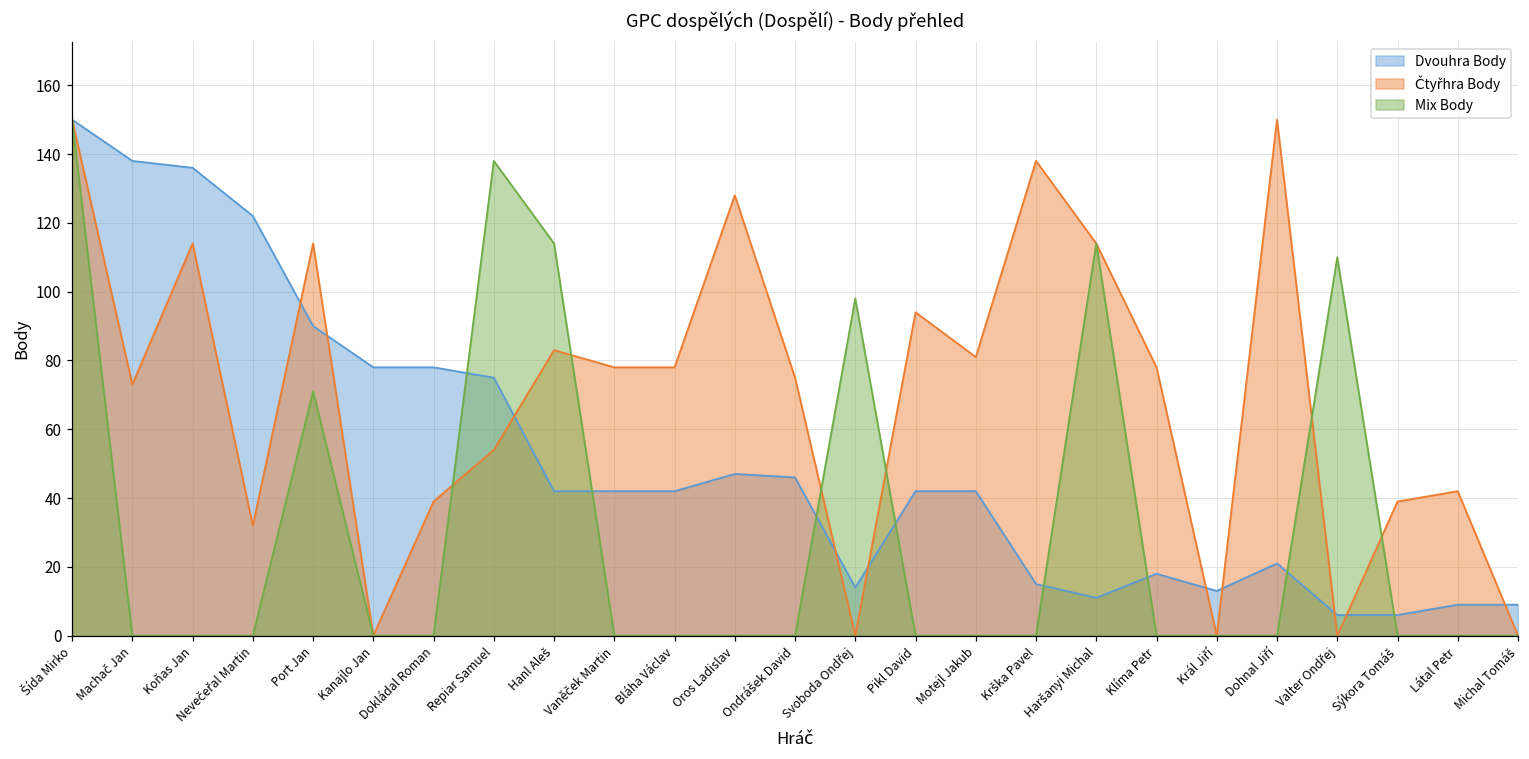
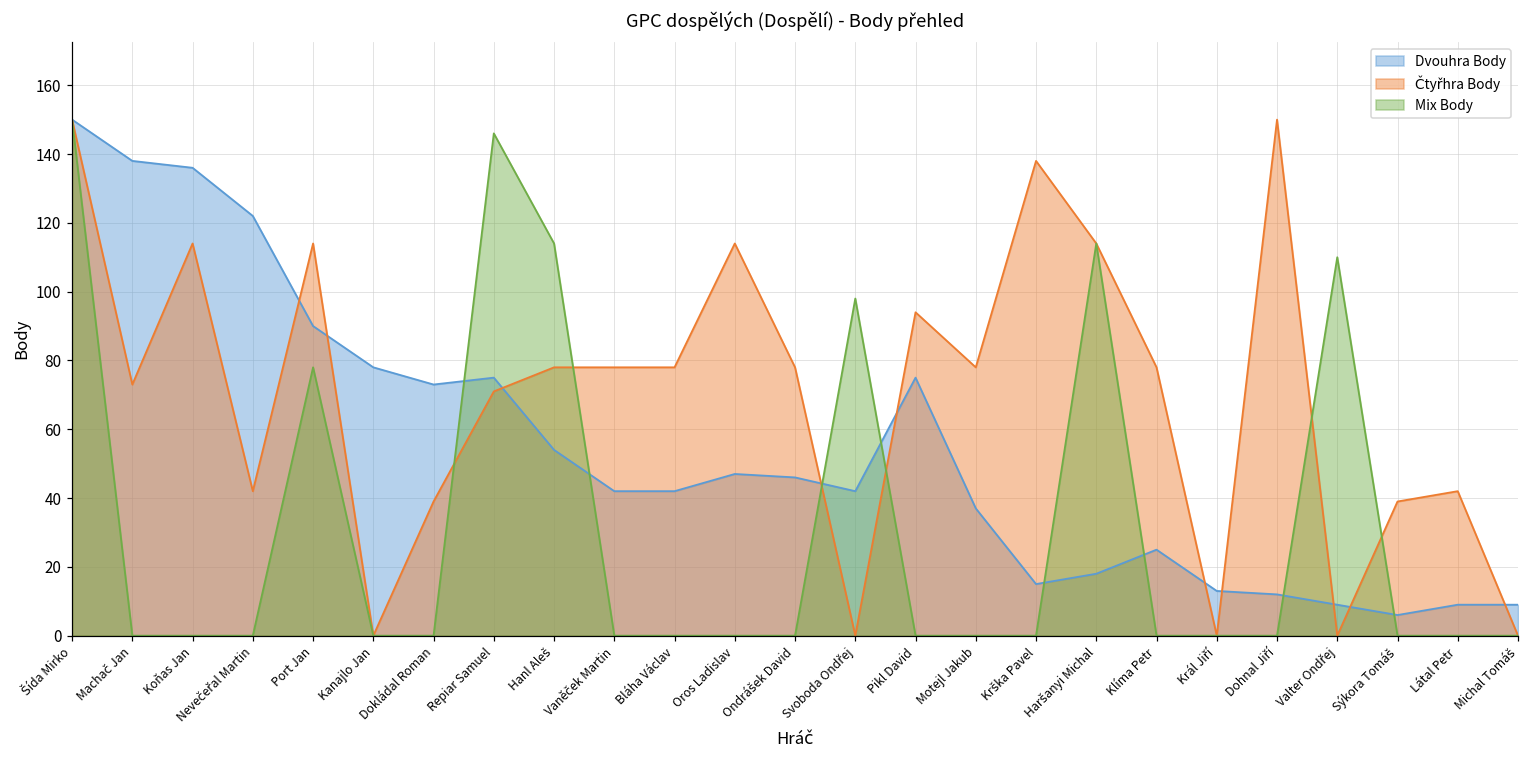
  {
    "Dvouhra Body": {
      "Machač Jan": 138,
      "Koňas Jan": 136,
      "Nevečeřal Martin": 122,
      "Port Jan": 90,
      "Kanajlo Jan": 78,
-     "Dokládal Roman": 78,
+     "Dokládal Roman": 73,
      "Repiar Samuel": 75,
-     "Hanl Aleš": 42,
+     "Hanl Aleš": 54,
      "Vaněček Martin": 42,
      "Bláha Václav": 42,
      "Oros Ladislav": 47,
      "Ondrášek David": 46,
-     "Svoboda Ondřej": 14,
-     "Pikl David": 42,
-     "Motejl Jakub": 42,
+     "Svoboda Ondřej": 42,
+     "Pikl David": 75,
+     "Motejl Jakub": 37,
      "Krška Pavel": 15,
-     "Haršanyi Michal": 11,
-     "Klíma Petr": 18,
+     "Haršanyi Michal": 18,
+     "Klíma Petr": 25,
      "Král Jiří": 13,
-     "Dohnal Jiří": 21,
-     "Valter Ondřej": 6,
+     "Dohnal Jiří": 12,
+     "Valter Ondřej": 9,
      "Sýkora Tomáš": 6,
      "Látal Petr": 9,
      "Michal Tomáš": 9
    },
    "Čtyřhra Body": {
      "Machač Jan": 73,
      "Koňas Jan": 114,
-     "Nevečeřal Martin": 32,
+     "Nevečeřal Martin": 42,
      "Port Jan": 114,
      "Dokládal Roman": 39,
-     "Repiar Samuel": 54,
-     "Hanl Aleš": 83,
+     "Repiar Samuel": 71,
+     "Hanl Aleš": 78,
      "Vaněček Martin": 78,
      "Bláha Václav": 78,
-     "Oros Ladislav": 128,
-     "Ondrášek David": 75,
+     "Oros Ladislav": 114,
+     "Ondrášek David": 78,
      "Svoboda Ondřej": 0,
      "Pikl David": 94,
-     "Motejl Jakub": 81,
+     "Motejl Jakub": 78,
      "Krška Pavel": 138,
      "Klíma Petr": 78,
      "Dohnal Jiří": 150,
      "Valter Ondřej": 0,
      "Sýkora Tomáš": 39,
      "Látal Petr": 42
    },
    "Mix Body": {
      "Machač Jan": 0,
      "Koňas Jan": 0,
      "Nevečeřal Martin": 0,
-     "Port Jan": 71,
+     "Port Jan": 78,
      "Dokládal Roman": 0,
-     "Repiar Samuel": 138,
+     "Repiar Samuel": 146,
      "Hanl Aleš": 114,
      "Vaněček Martin": 0,
      "Bláha Václav": 0,
      "Oros Ladislav": 0,
      "Ondrášek David": 0,
      "Svoboda Ondřej": 98,
      "Pikl David": 0,
      "Motejl Jakub": 0,
      "Krška Pavel": 0,
      "Klíma Petr": 0,
      "Dohnal Jiří": 0,
      "Valter Ondřej": 110,
      "Sýkora Tomáš": 0,
      "Látal Petr": 0
    }
  }
